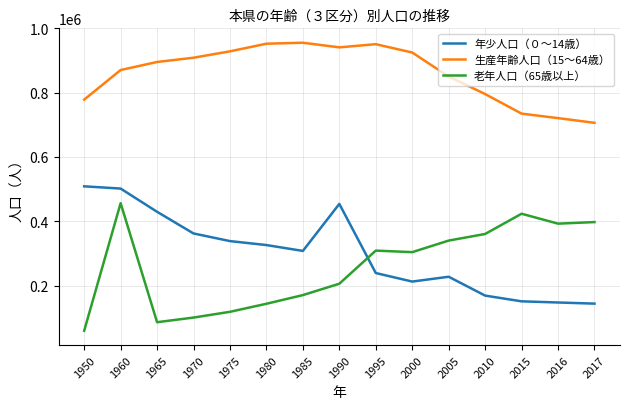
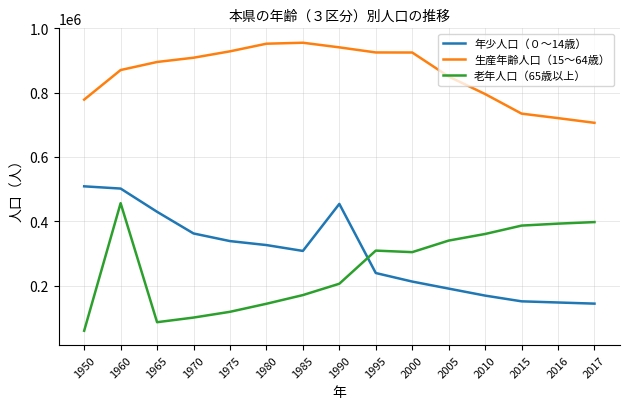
  {
    "年少人口（０～14歳）": {
      "1950": 510000,
      "1960": 500000,
      "1965": 430000,
      "1970": 360000,
      "1975": 340000,
      "1980": 330000,
      "1985": 310000,
      "1990": 450000,
      "1995": 240000,
      "2000": 210000,
-     "2005": 230000,
+     "2005": 190000,
      "2010": 170000,
      "2015": 150000,
      "2016": 150000,
      "2017": 140000
    },
    "生産年齢人口（15～64歳）": {
      "1950": 780000,
      "1960": 870000,
      "1965": 900000,
      "1970": 910000,
      "1975": 930000,
      "1980": 950000,
      "1985": 960000,
      "1990": 940000,
-     "1995": 950000,
+     "1995": 930000,
      "2000": 920000,
      "2010": 800000,
      "2015": 730000,
      "2016": 720000,
      "2017": 710000
    },
    "老年人口（65歳以上）": {
      "1950": 60000,
      "1960": 460000,
      "1965": 90000,
      "1970": 100000,
      "1975": 120000,
      "1980": 140000,
      "1985": 170000,
      "1990": 210000,
      "1995": 310000,
      "2000": 300000,
      "2005": 340000,
      "2010": 360000,
-     "2015": 420000,
+     "2015": 390000,
      "2016": 390000,
      "2017": 400000
    }
  }
